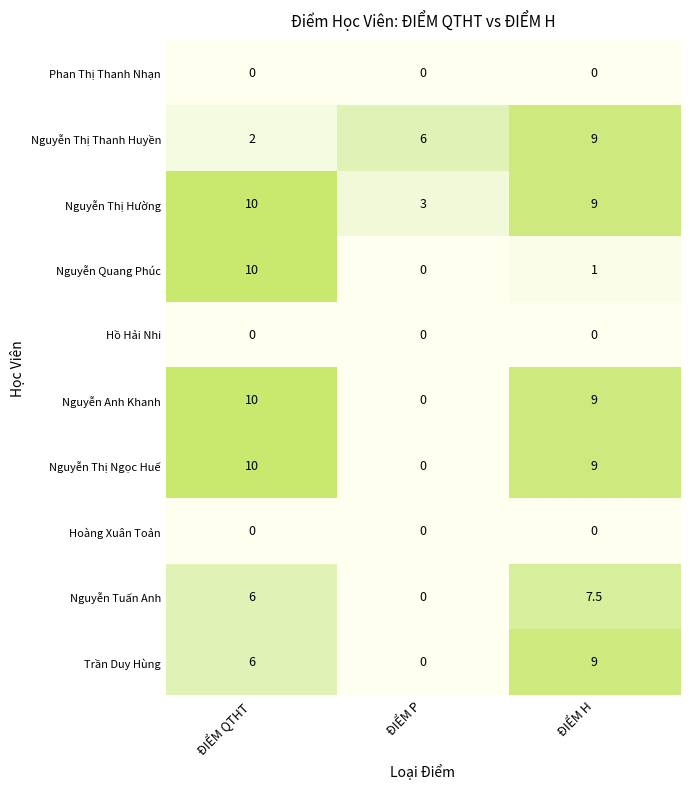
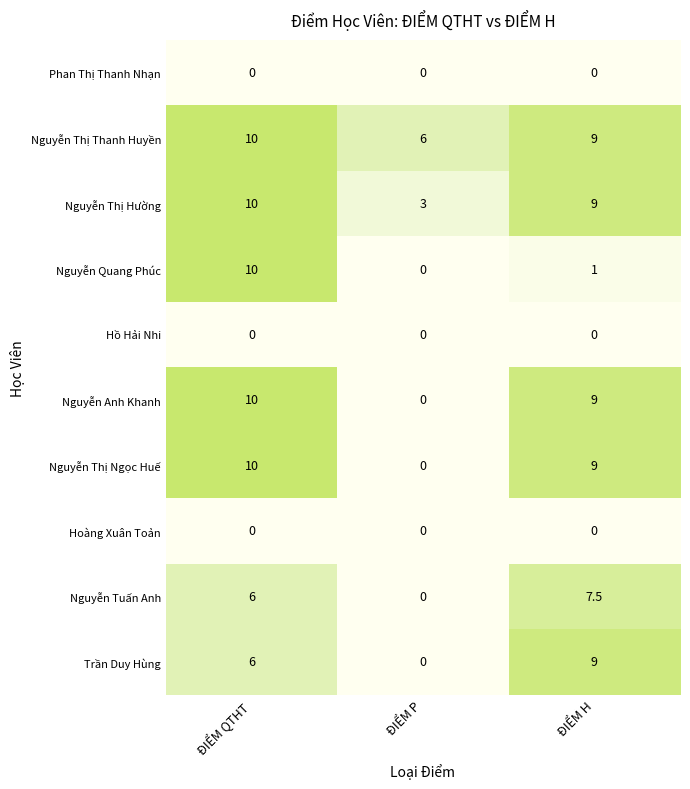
  {
    "Phan Thị Thanh Nhạn": {
      "ĐIỂM QTHT": 0,
      "ĐIỂM P": 0,
      "ĐIỂM H": 0
    },
    "Nguyễn Thị Thanh Huyền": {
-     "ĐIỂM QTHT": 2,
+     "ĐIỂM QTHT": 10,
      "ĐIỂM P": 6,
      "ĐIỂM H": 9
    },
    "Nguyễn Thị Hường": {
      "ĐIỂM QTHT": 10,
      "ĐIỂM P": 3,
      "ĐIỂM H": 9
    },
    "Nguyễn Quang Phúc": {
      "ĐIỂM QTHT": 10,
      "ĐIỂM P": 0,
      "ĐIỂM H": 1
    },
    "Hồ Hải Nhi": {
      "ĐIỂM QTHT": 0,
      "ĐIỂM P": 0,
      "ĐIỂM H": 0
    },
    "Nguyễn Anh Khanh": {
      "ĐIỂM QTHT": 10,
      "ĐIỂM P": 0,
      "ĐIỂM H": 9
    },
    "Nguyễn Thị Ngọc Huế": {
      "ĐIỂM QTHT": 10,
      "ĐIỂM P": 0,
      "ĐIỂM H": 9
    },
    "Hoàng Xuân Toản": {
      "ĐIỂM QTHT": 0,
      "ĐIỂM P": 0,
      "ĐIỂM H": 0
    },
    "Nguyễn Tuấn Anh": {
      "ĐIỂM QTHT": 6,
      "ĐIỂM P": 0,
      "ĐIỂM H": 7.5
    },
    "Trần Duy Hùng": {
      "ĐIỂM QTHT": 6,
      "ĐIỂM P": 0,
      "ĐIỂM H": 9
    }
  }
